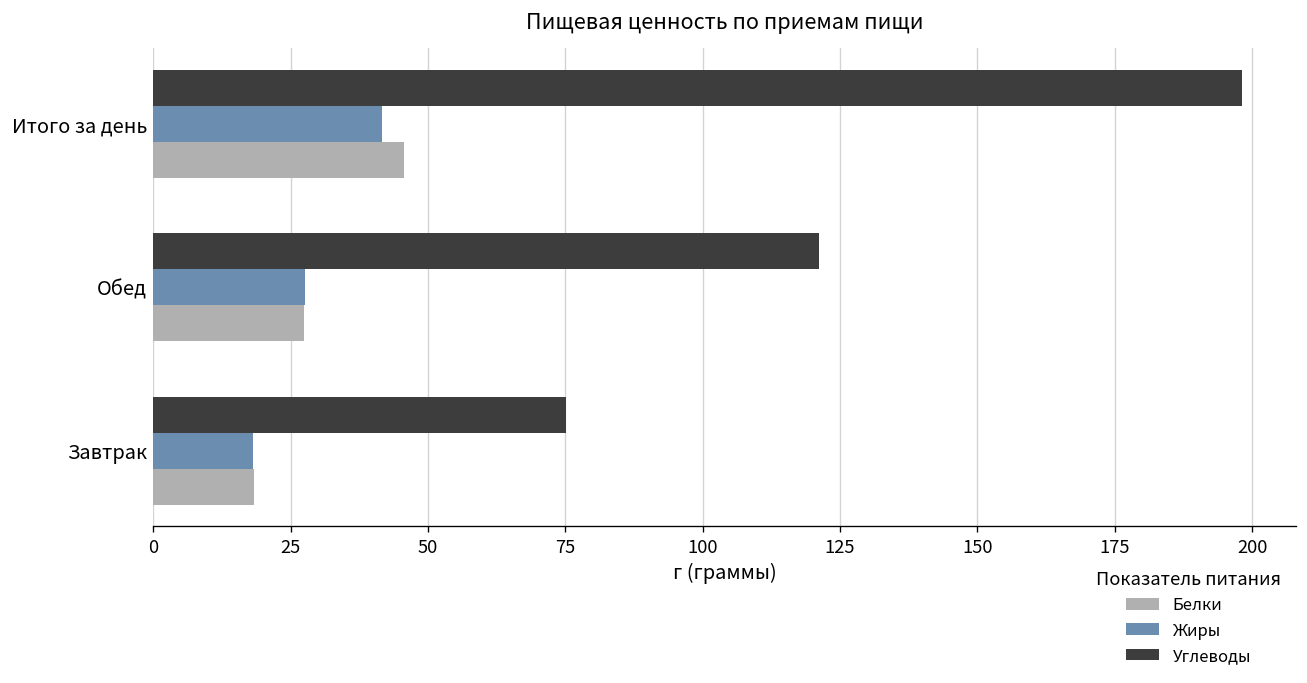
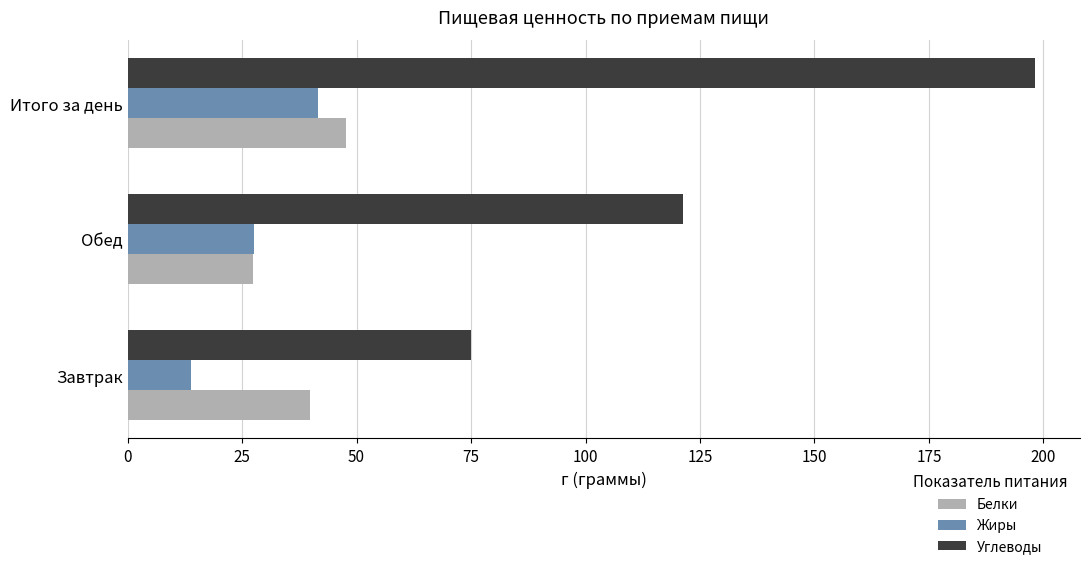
  {
    "Белки": {
-     "Итого за день": 46,
+     "Итого за день": 48,
      "Обед": 27,
-     "Завтрак": 18
+     "Завтрак": 40
    },
    "Жиры": {
      "Итого за день": 42,
      "Обед": 28,
-     "Завтрак": 18
+     "Завтрак": 14
    },
    "Углеводы": {
      "Итого за день": 198,
      "Обед": 121,
      "Завтрак": 75
    }
  }
